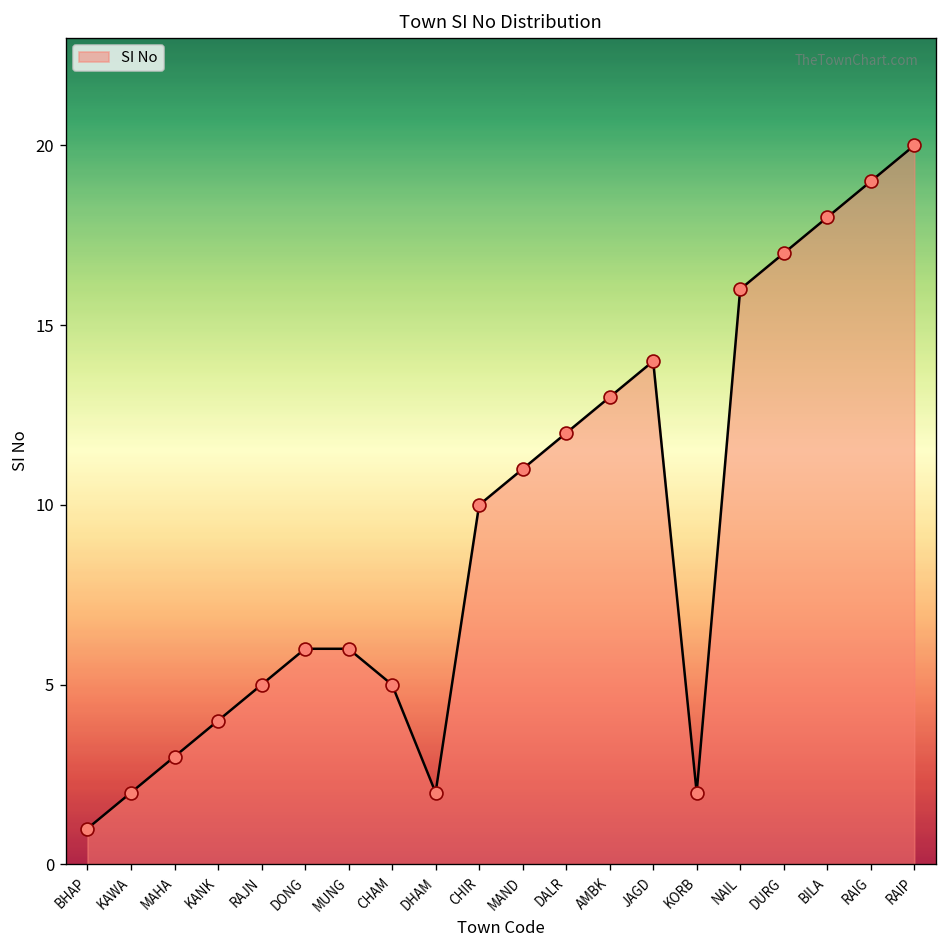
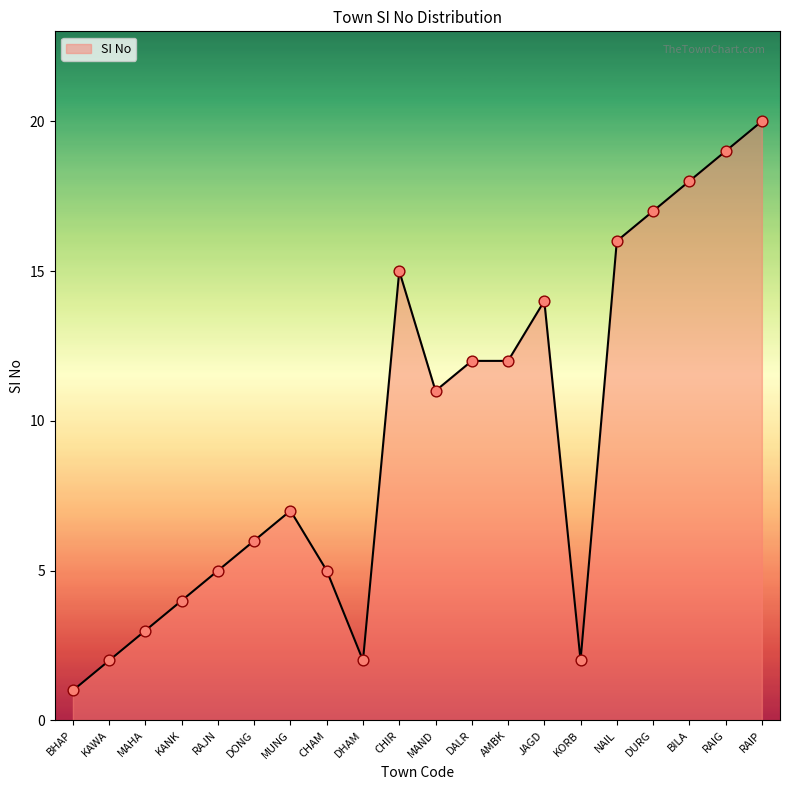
  {
    "BHAP": 1,
    "KAWA": 2,
    "MAHA": 3,
    "KANK": 4,
    "RAJN": 5,
    "DONG": 6,
-   "MUNG": 6,
+   "MUNG": 7,
    "CHAM": 5,
    "DHAM": 2,
-   "CHIR": 10,
+   "CHIR": 15,
    "MAND": 11,
    "DALR": 12,
-   "AMBK": 13,
+   "AMBK": 12,
    "JAGD": 14,
    "KORB": 2,
    "NAIL": 16,
    "DURG": 17,
    "BILA": 18,
    "RAIG": 19,
    "RAIP": 20
  }
